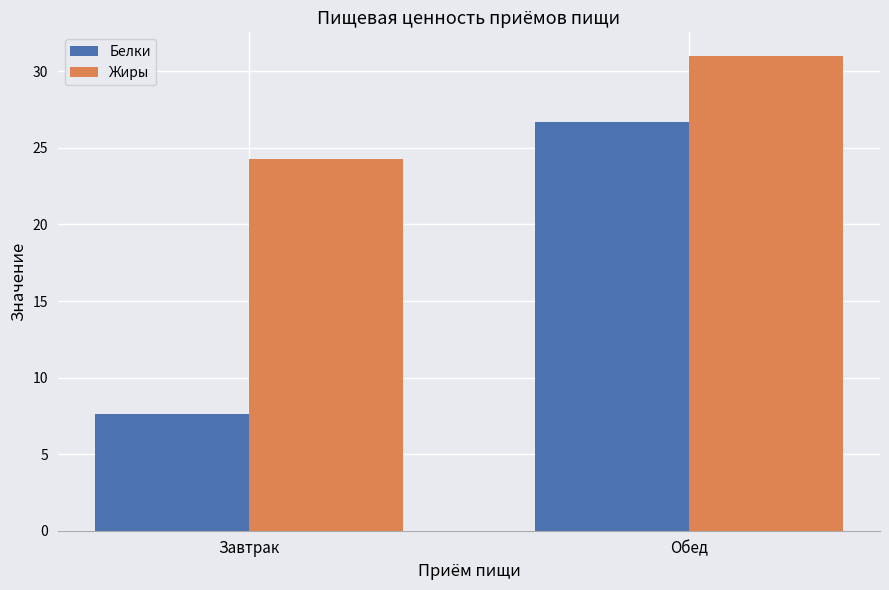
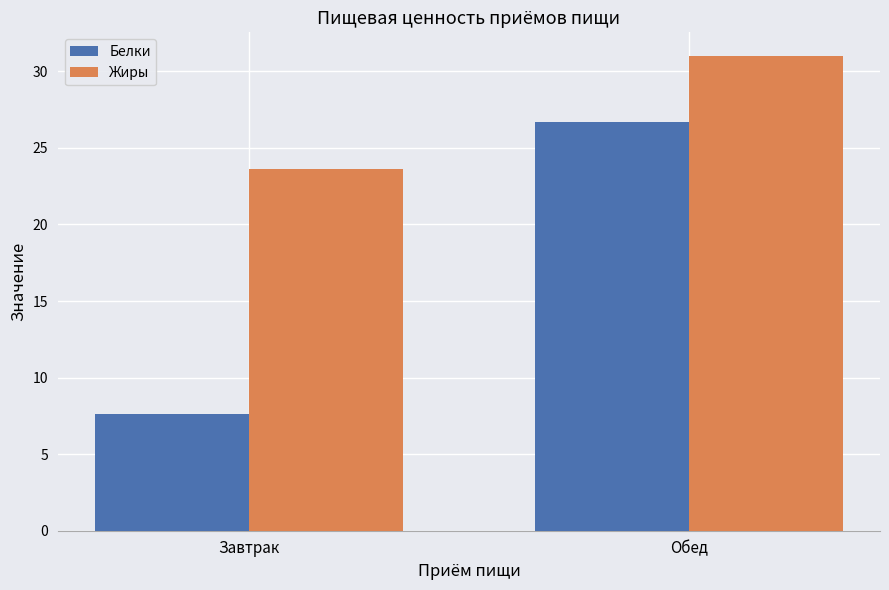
  {
    "Белки": {
      "Завтрак": 7.6,
      "Обед": 26.7
    },
    "Жиры": {
-     "Завтрак": 24.3,
+     "Завтрак": 23.6,
      "Обед": 31.0
    }
  }
